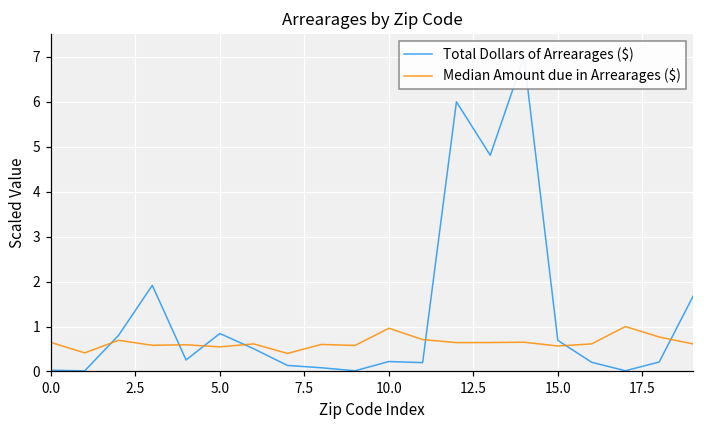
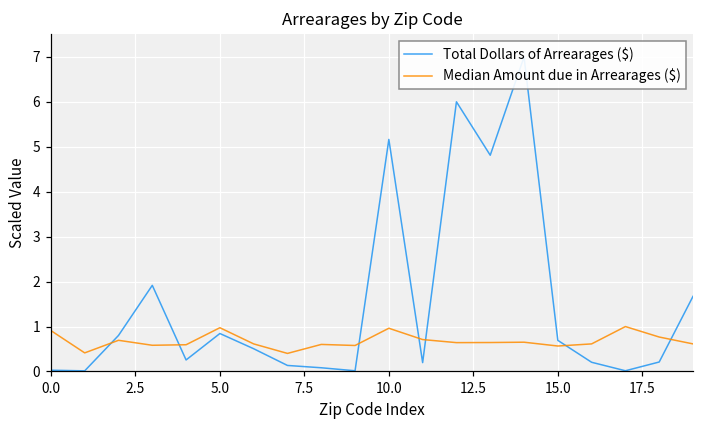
  {
    "Total Dollars of Arrearages ($)": {
      "0.0": 0.0,
      "5.0": 0.8,
-     "10.0": 0.2,
+     "10.0": 5.2,
      "15.0": 0.7
    },
    "Median Amount due in Arrearages ($)": {
-     "0.0": 0.6,
-     "5.0": 0.5,
+     "0.0": 0.9,
+     "5.0": 1.0,
      "10.0": 1.0,
      "15.0": 0.6
    }
  }
